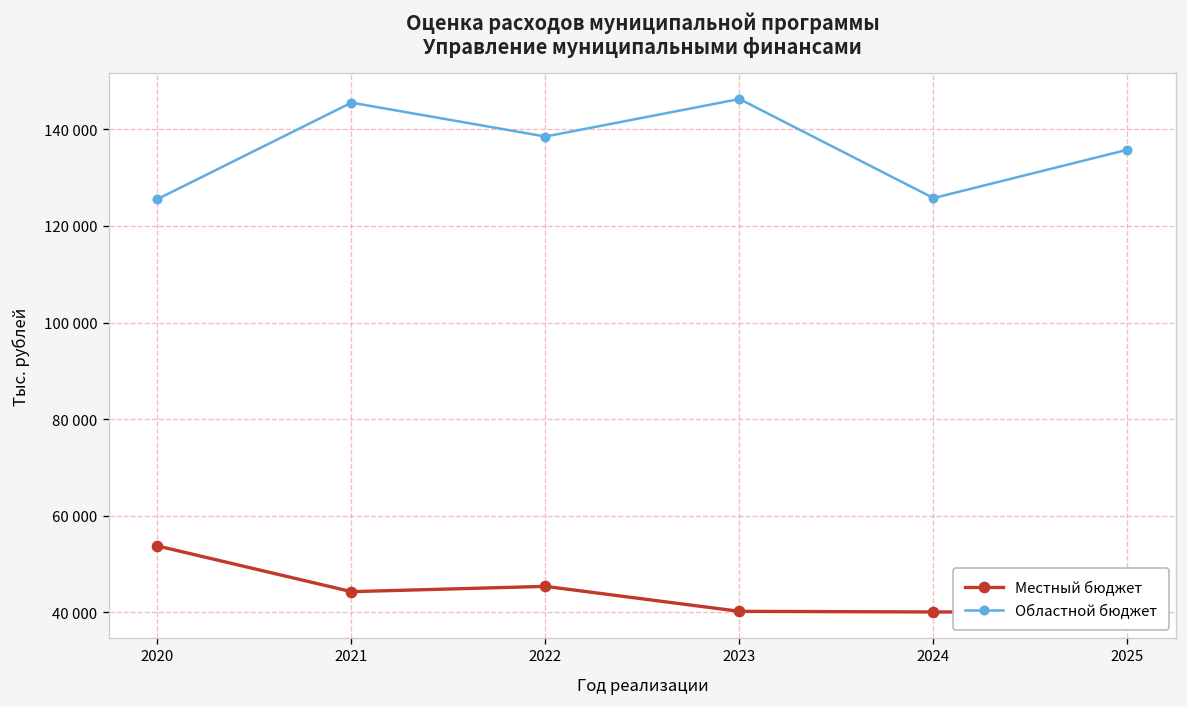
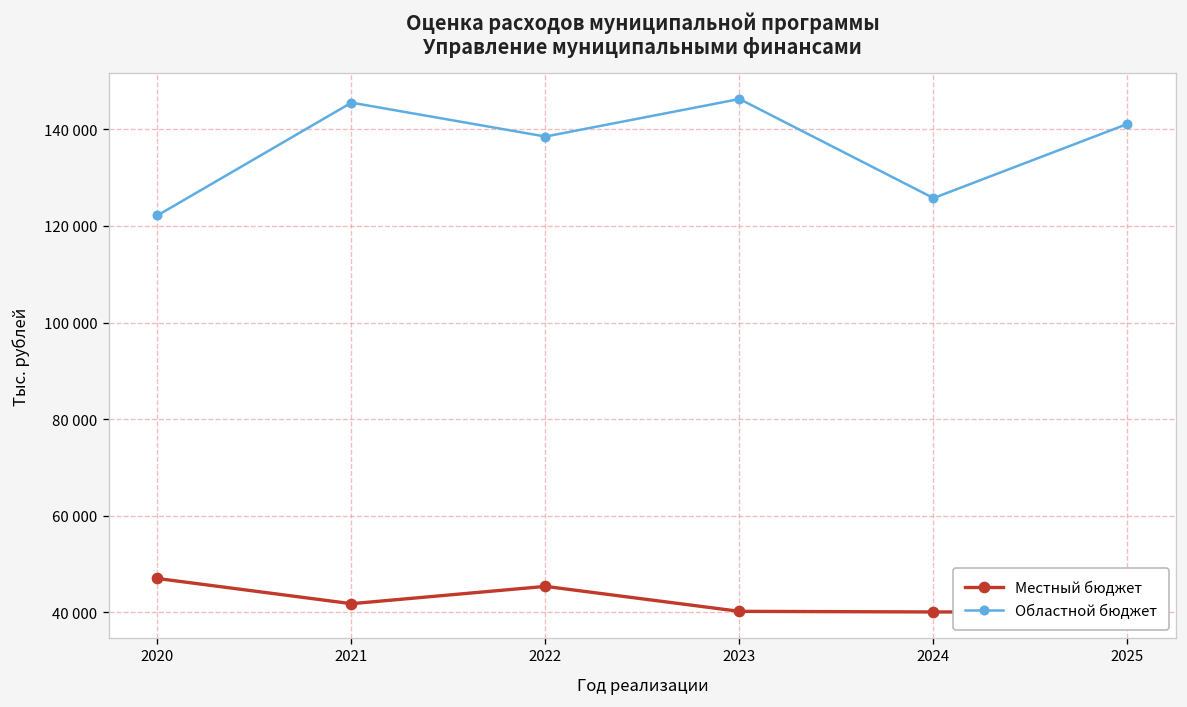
  {
    "Местный бюджет": {
-     "2020": 54000,
-     "2021": 44000,
+     "2020": 47000,
+     "2021": 42000,
      "2022": 45000,
      "2023": 40000,
      "2024": 40000
    },
    "Областной бюджет": {
-     "2020": 126000,
+     "2020": 122000,
      "2021": 146000,
      "2022": 138000,
      "2023": 146000,
      "2024": 126000,
-     "2025": 136000
+     "2025": 141000
    }
  }
